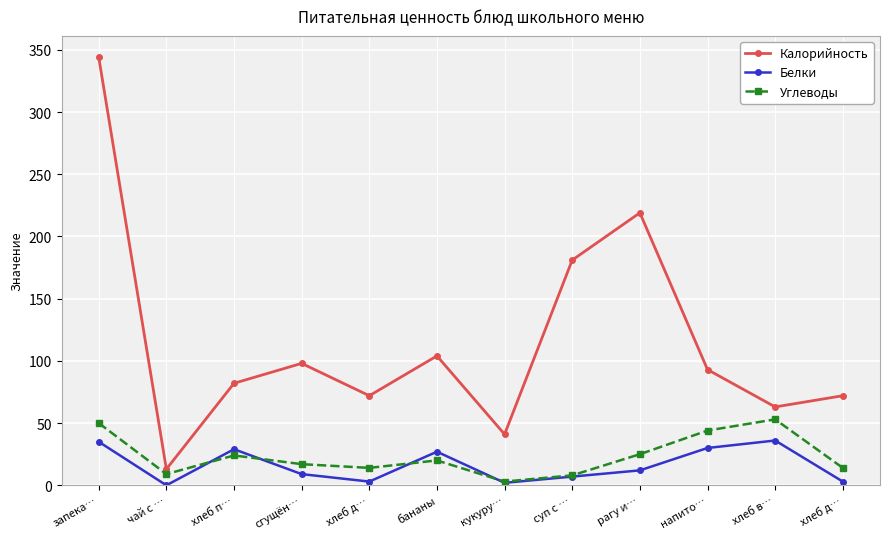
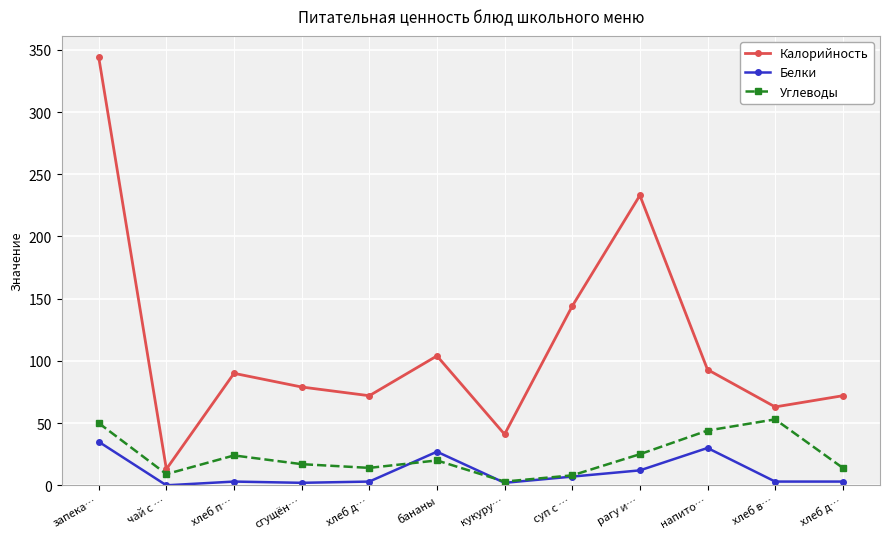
  {
    "Калорийность": {
      "запека…": 344,
      "чай с …": 13,
-     "хлеб п…": 82,
-     "сгущён…": 98,
+     "хлеб п…": 90,
+     "сгущён…": 79,
      "бананы": 104,
      "кукуру…": 41,
-     "суп с …": 181,
-     "рагу и…": 219,
+     "суп с …": 144,
+     "рагу и…": 233,
      "напито…": 93,
      "хлеб в…": 63
    },
    "Белки": {
      "запека…": 35,
      "чай с …": 0,
-     "хлеб п…": 29,
-     "сгущён…": 9,
+     "хлеб п…": 3,
+     "сгущён…": 2,
      "бананы": 27,
      "рагу и…": 12,
      "напито…": 30,
-     "хлеб в…": 36
+     "хлеб в…": 3
    },
    "Углеводы": {
      "запека…": 50,
      "чай с …": 9,
      "хлеб п…": 24,
      "сгущён…": 17,
      "бананы": 20,
      "рагу и…": 25,
      "напито…": 44,
      "хлеб в…": 53
    }
  }
